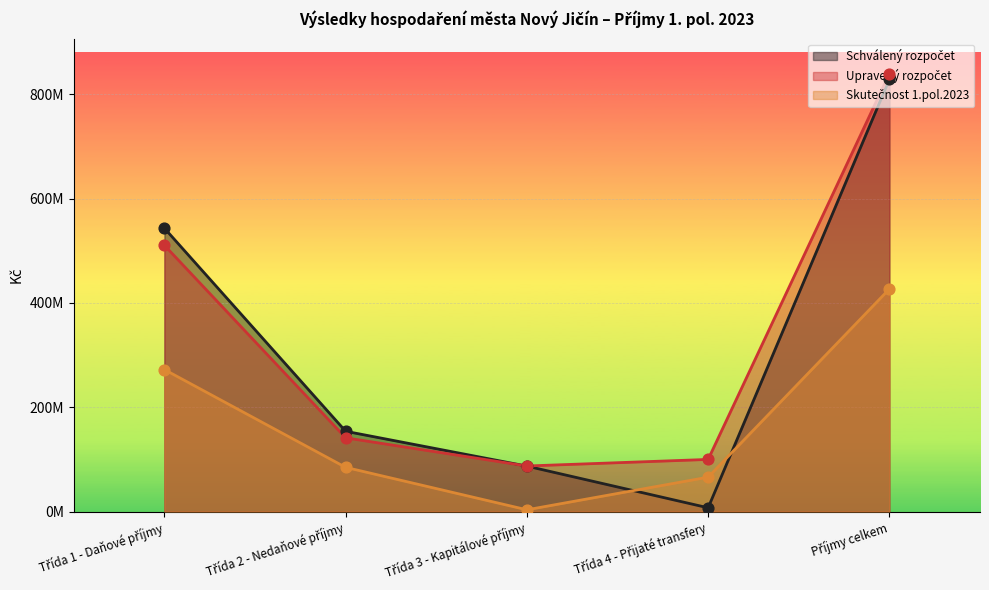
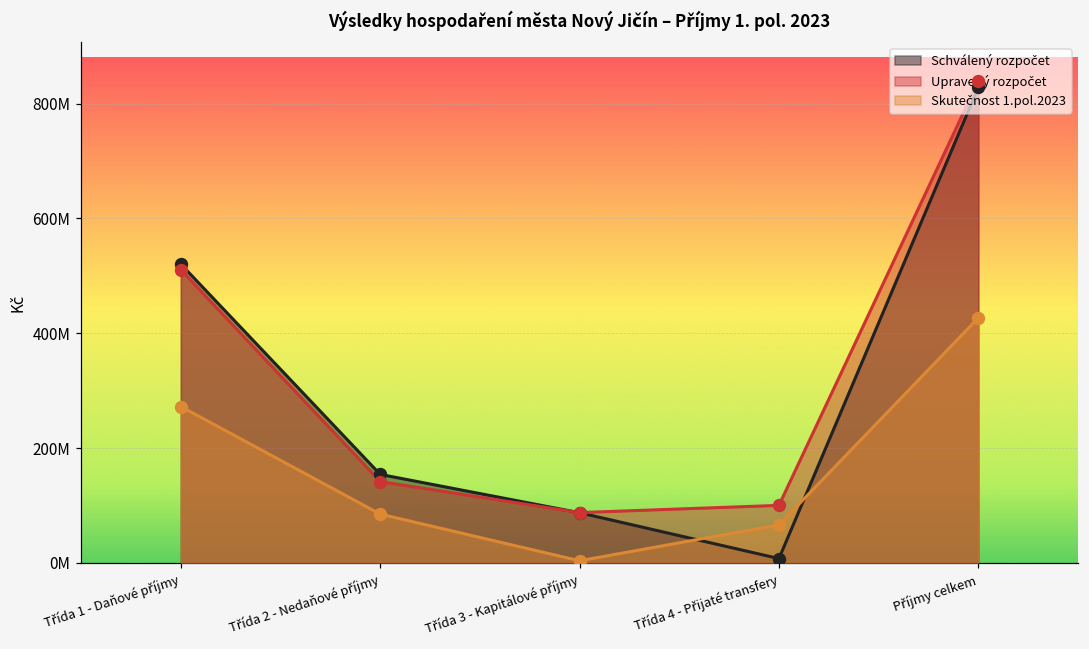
  {
    "Schválený rozpočet": {
-     "Třída 1 - Daňové příjmy": 540000000,
+     "Třída 1 - Daňové příjmy": 520000000,
      "Třída 2 - Nedaňové příjmy": 150000000,
      "Třída 4 - Přijaté transfery": 10000000
    }
  }
